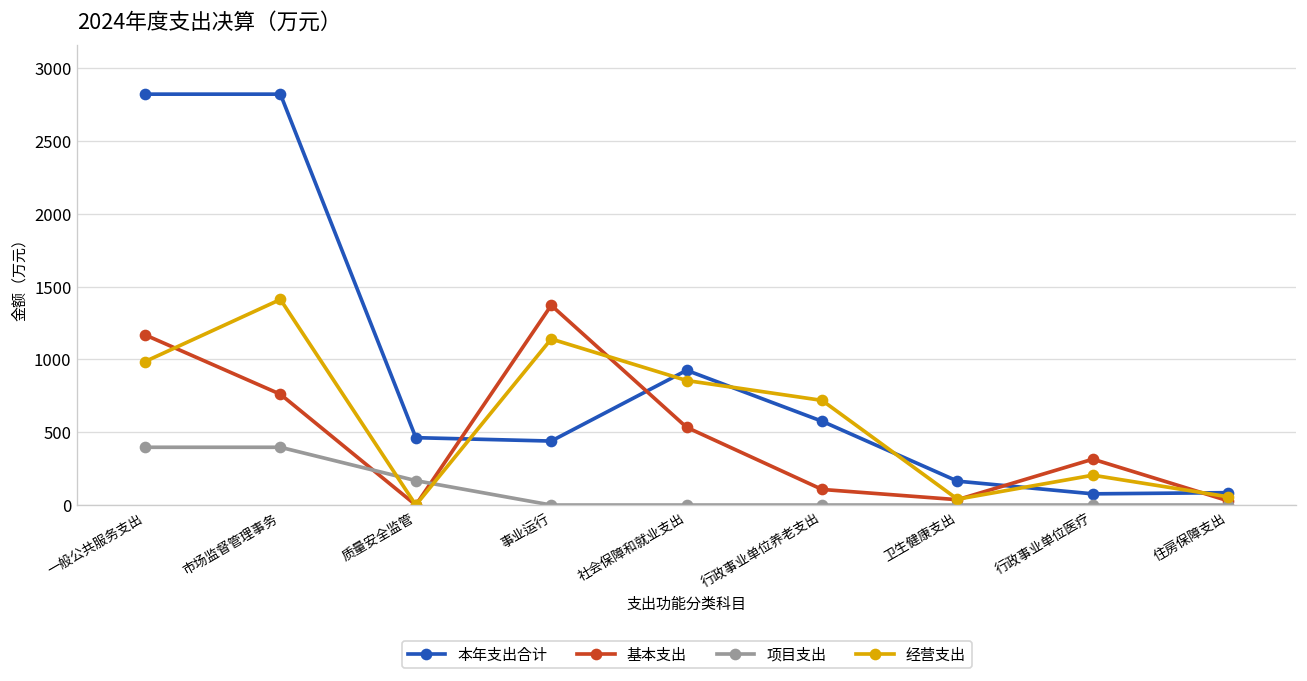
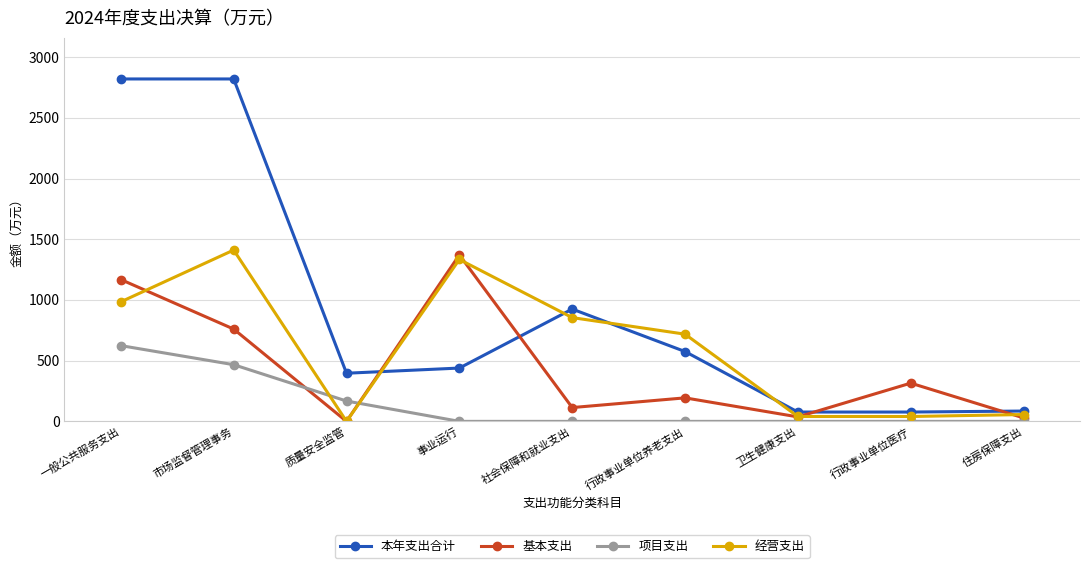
  {
    "本年支出合计": {
      "一般公共服务支出": 2820,
      "市场监督管理事务": 2820,
-     "质量安全监管": 460,
+     "质量安全监管": 400,
      "事业运行": 440,
      "社会保障和就业支出": 920,
      "行政事业单位养老支出": 580,
-     "卫生健康支出": 160,
+     "卫生健康支出": 80,
      "行政事业单位医疗": 80,
      "住房保障支出": 90
    },
    "基本支出": {
      "一般公共服务支出": 1170,
      "市场监督管理事务": 760,
      "事业运行": 1370,
-     "社会保障和就业支出": 530,
-     "行政事业单位养老支出": 110,
+     "社会保障和就业支出": 110,
+     "行政事业单位养老支出": 190,
      "行政事业单位医疗": 310,
      "住房保障支出": 30
    },
    "项目支出": {
-     "一般公共服务支出": 400,
-     "市场监督管理事务": 400,
+     "一般公共服务支出": 620,
+     "市场监督管理事务": 470,
      "质量安全监管": 170,
      "事业运行": 0,
      "社会保障和就业支出": 0,
      "行政事业单位养老支出": 0,
      "卫生健康支出": 0,
      "行政事业单位医疗": 0,
      "住房保障支出": 0
    },
    "经营支出": {
      "一般公共服务支出": 980,
      "市场监督管理事务": 1410,
-     "事业运行": 1140,
+     "事业运行": 1330,
      "社会保障和就业支出": 850,
      "行政事业单位养老支出": 720,
-     "行政事业单位医疗": 200,
+     "行政事业单位医疗": 40,
      "住房保障支出": 60
    }
  }
